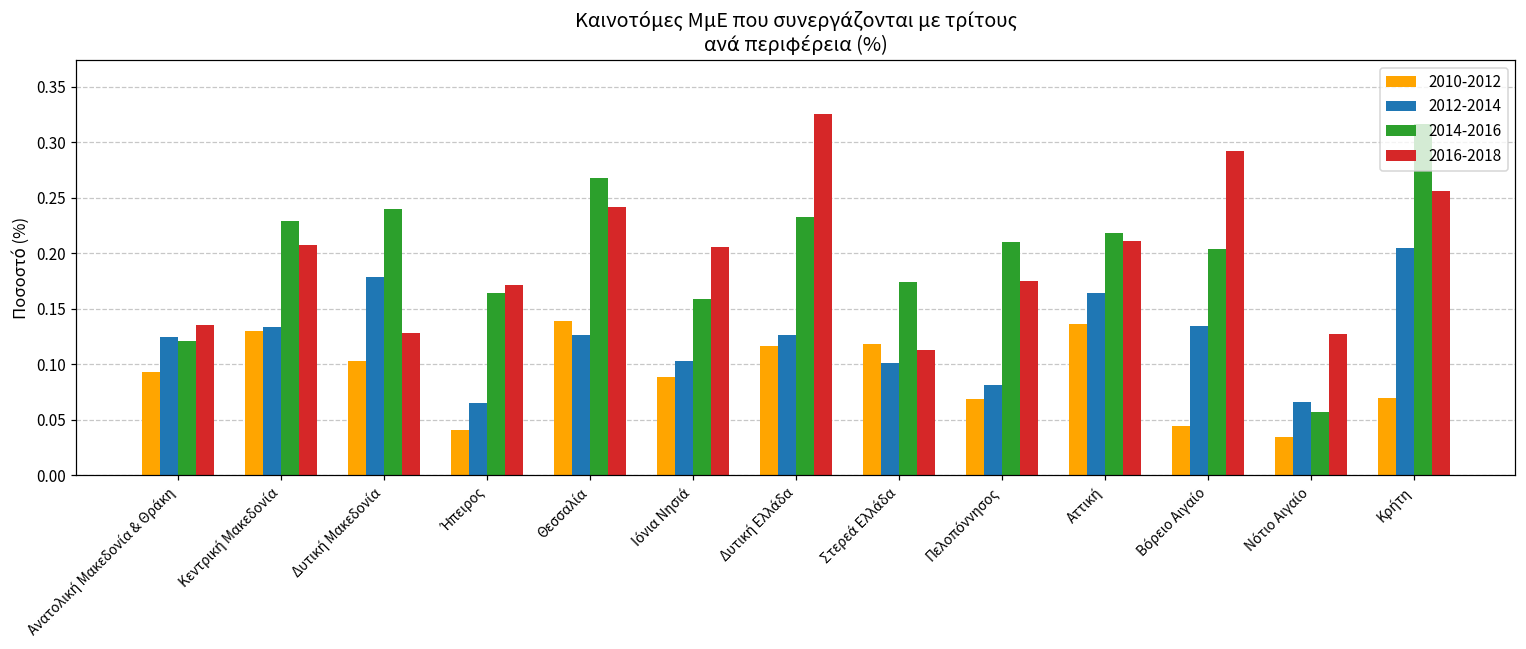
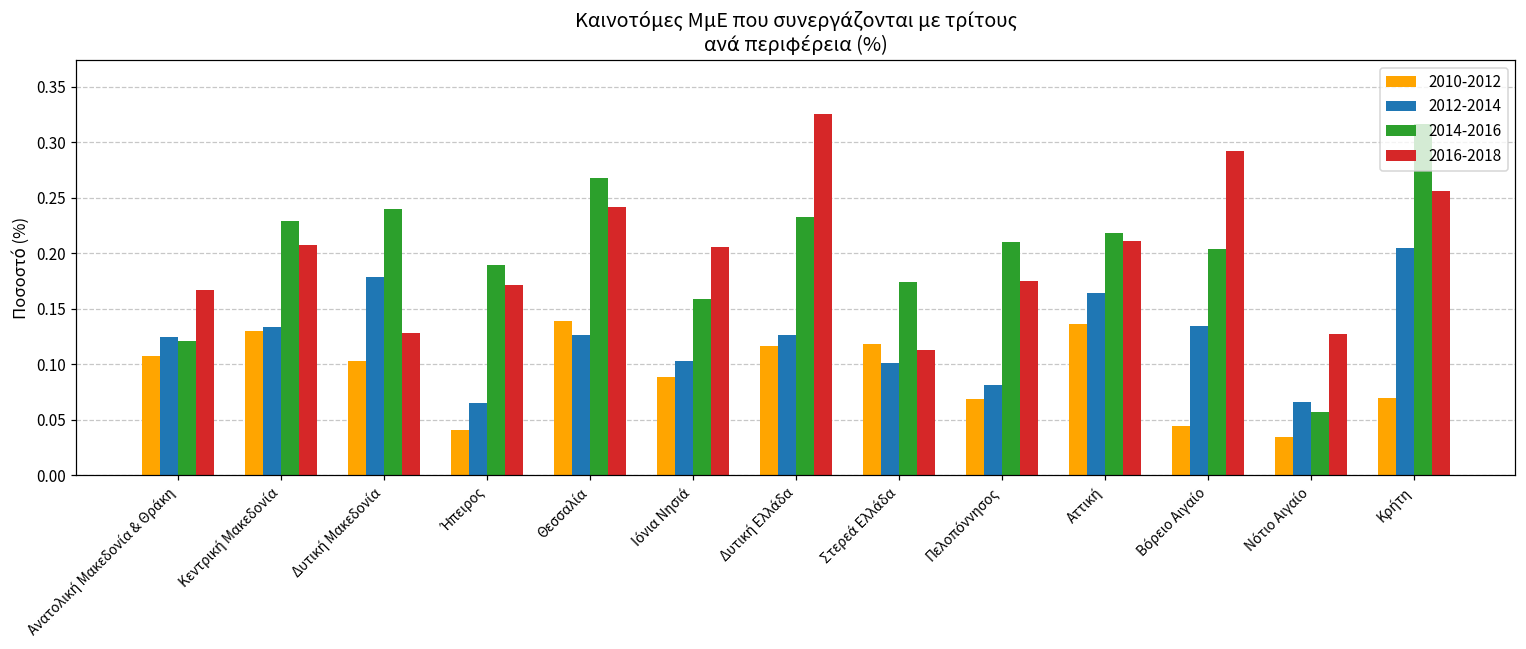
  {
    "2010-2012": {
-     "Ανατολική Μακεδονία & Θράκη": 0.093,
+     "Ανατολική Μακεδονία & Θράκη": 0.107,
      "Κεντρική Μακεδονία": 0.130,
      "Δυτική Μακεδονία": 0.103,
      "Ήπειρος": 0.041,
      "Θεσσαλία": 0.139,
      "Ιόνια Νησιά": 0.089,
      "Δυτική Ελλάδα": 0.116,
      "Στερεά Ελλάδα": 0.118,
      "Πελοπόννησος": 0.069,
      "Αττική": 0.136,
      "Βόρειο Αιγαίο": 0.044,
      "Νότιο Αιγαίο": 0.035,
      "Κρήτη": 0.070
    },
    "2012-2014": {
      "Ανατολική Μακεδονία & Θράκη": 0.125,
      "Κεντρική Μακεδονία": 0.134,
      "Δυτική Μακεδονία": 0.179,
      "Ήπειρος": 0.066,
      "Θεσσαλία": 0.127,
      "Ιόνια Νησιά": 0.103,
      "Δυτική Ελλάδα": 0.126,
      "Στερεά Ελλάδα": 0.101,
      "Πελοπόννησος": 0.082,
      "Αττική": 0.164,
      "Βόρειο Αιγαίο": 0.135,
      "Νότιο Αιγαίο": 0.066,
      "Κρήτη": 0.205
    },
    "2014-2016": {
      "Ανατολική Μακεδονία & Θράκη": 0.121,
      "Κεντρική Μακεδονία": 0.229,
      "Δυτική Μακεδονία": 0.240,
-     "Ήπειρος": 0.165,
+     "Ήπειρος": 0.190,
      "Θεσσαλία": 0.268,
      "Ιόνια Νησιά": 0.159,
      "Δυτική Ελλάδα": 0.233,
      "Στερεά Ελλάδα": 0.174,
      "Πελοπόννησος": 0.211,
      "Αττική": 0.218,
      "Βόρειο Αιγαίο": 0.204,
      "Νότιο Αιγαίο": 0.057
    },
    "2016-2018": {
-     "Ανατολική Μακεδονία & Θράκη": 0.135,
+     "Ανατολική Μακεδονία & Θράκη": 0.167,
      "Κεντρική Μακεδονία": 0.208,
      "Δυτική Μακεδονία": 0.128,
      "Ήπειρος": 0.171,
      "Θεσσαλία": 0.242,
      "Ιόνια Νησιά": 0.205,
      "Δυτική Ελλάδα": 0.325,
      "Στερεά Ελλάδα": 0.113,
      "Πελοπόννησος": 0.175,
      "Αττική": 0.211,
      "Βόρειο Αιγαίο": 0.292,
      "Νότιο Αιγαίο": 0.127,
      "Κρήτη": 0.256
    }
  }
